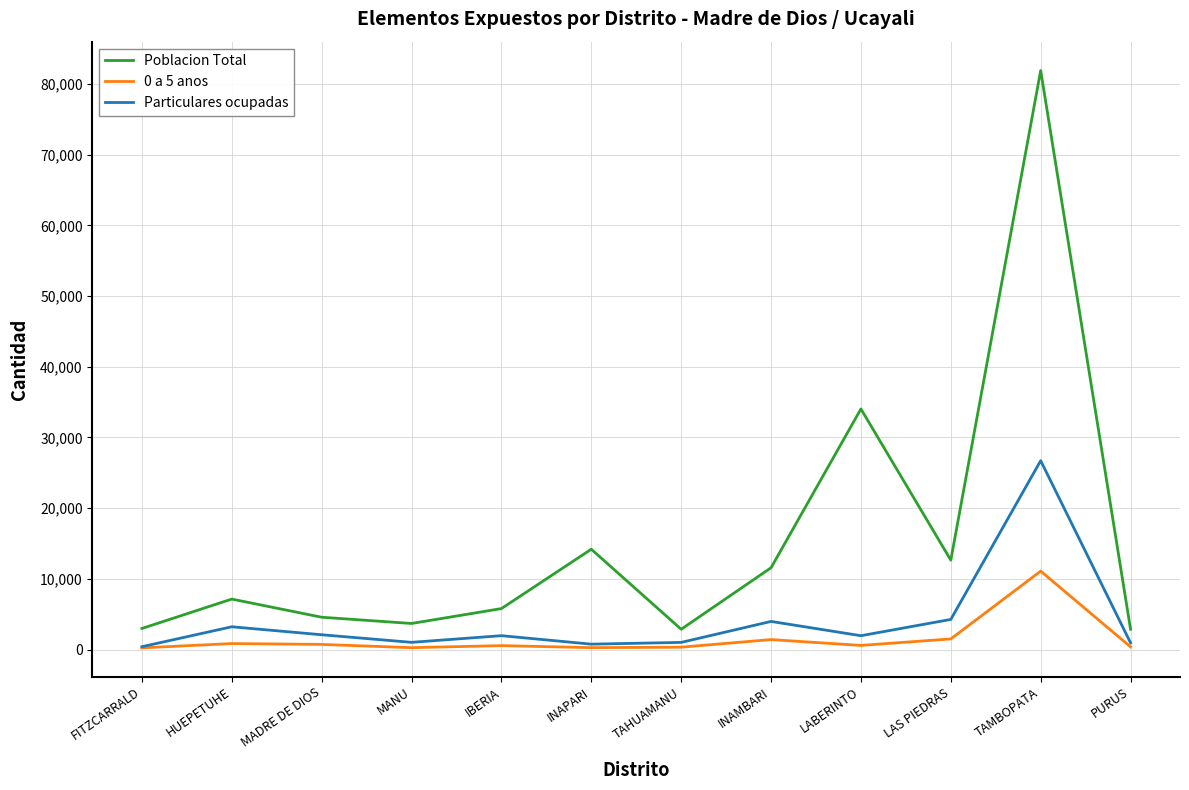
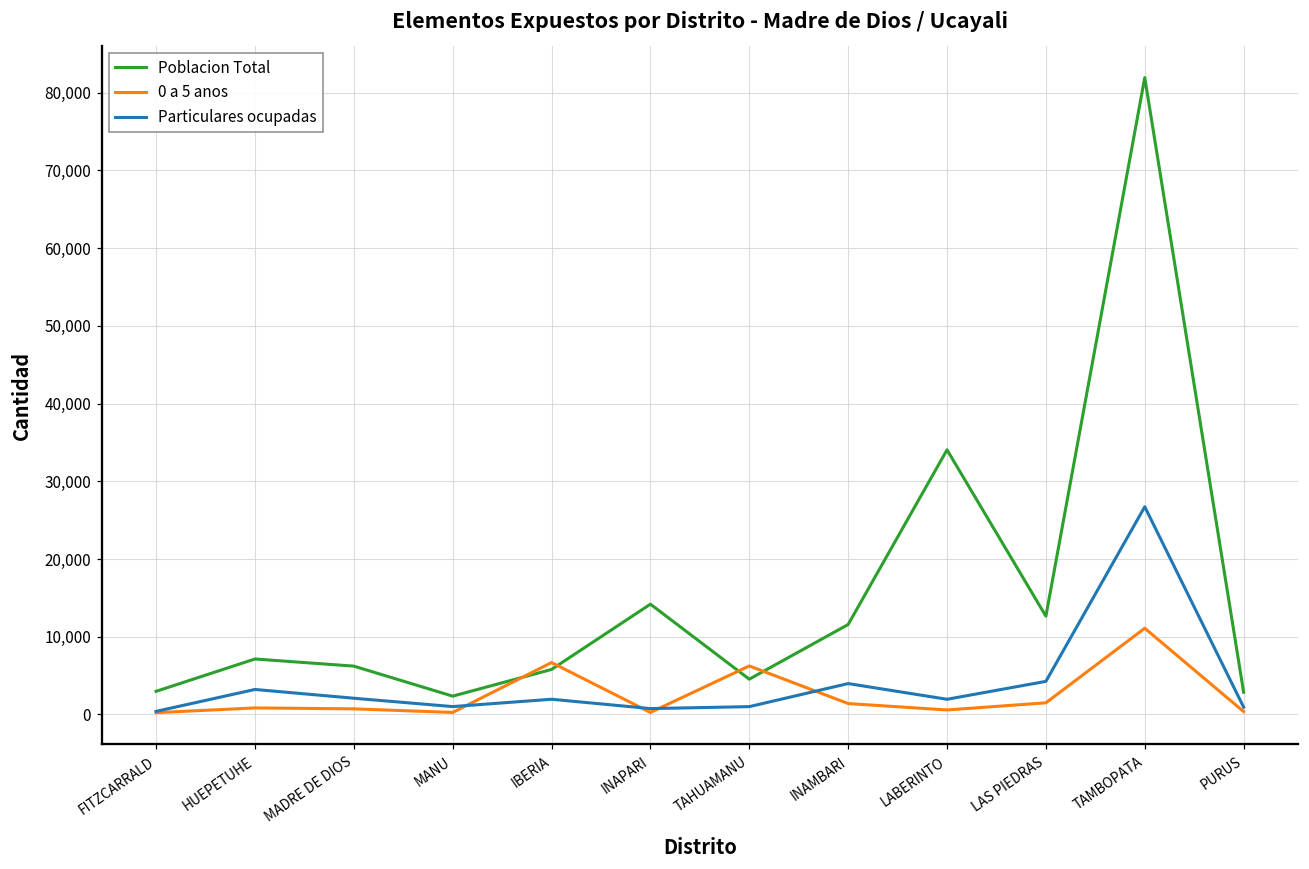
  {
    "Poblacion Total": {
      "FITZCARRALD": "3,000",
      "HUEPETUHE": "7,000",
-     "MADRE DE DIOS": "5,000",
-     "MANU": "4,000",
+     "MADRE DE DIOS": "6,000",
+     "MANU": "2,000",
      "IBERIA": "6,000",
      "INAPARI": "14,000",
-     "TAHUAMANU": "3,000",
+     "TAHUAMANU": "5,000",
      "INAMBARI": "12,000",
      "LABERINTO": "34,000",
      "LAS PIEDRAS": "13,000",
      "TAMBOPATA": "82,000",
      "PURUS": "3,000"
    },
    "0 a 5 anos": {
      "HUEPETUHE": "1,000",
      "MADRE DE DIOS": "1,000",
      "MANU": "0",
-     "IBERIA": "1,000",
+     "IBERIA": "7,000",
      "INAPARI": "0",
-     "TAHUAMANU": "0",
+     "TAHUAMANU": "6,000",
      "INAMBARI": "1,000",
      "LABERINTO": "1,000",
      "LAS PIEDRAS": "1,000",
      "TAMBOPATA": "11,000",
      "PURUS": "0"
    },
    "Particulares ocupadas": {
      "HUEPETUHE": "3,000",
      "MADRE DE DIOS": "2,000",
      "MANU": "1,000",
      "IBERIA": "2,000",
      "INAPARI": "1,000",
      "TAHUAMANU": "1,000",
      "INAMBARI": "4,000",
      "LABERINTO": "2,000",
      "LAS PIEDRAS": "4,000",
      "TAMBOPATA": "27,000",
      "PURUS": "1,000"
    }
  }
